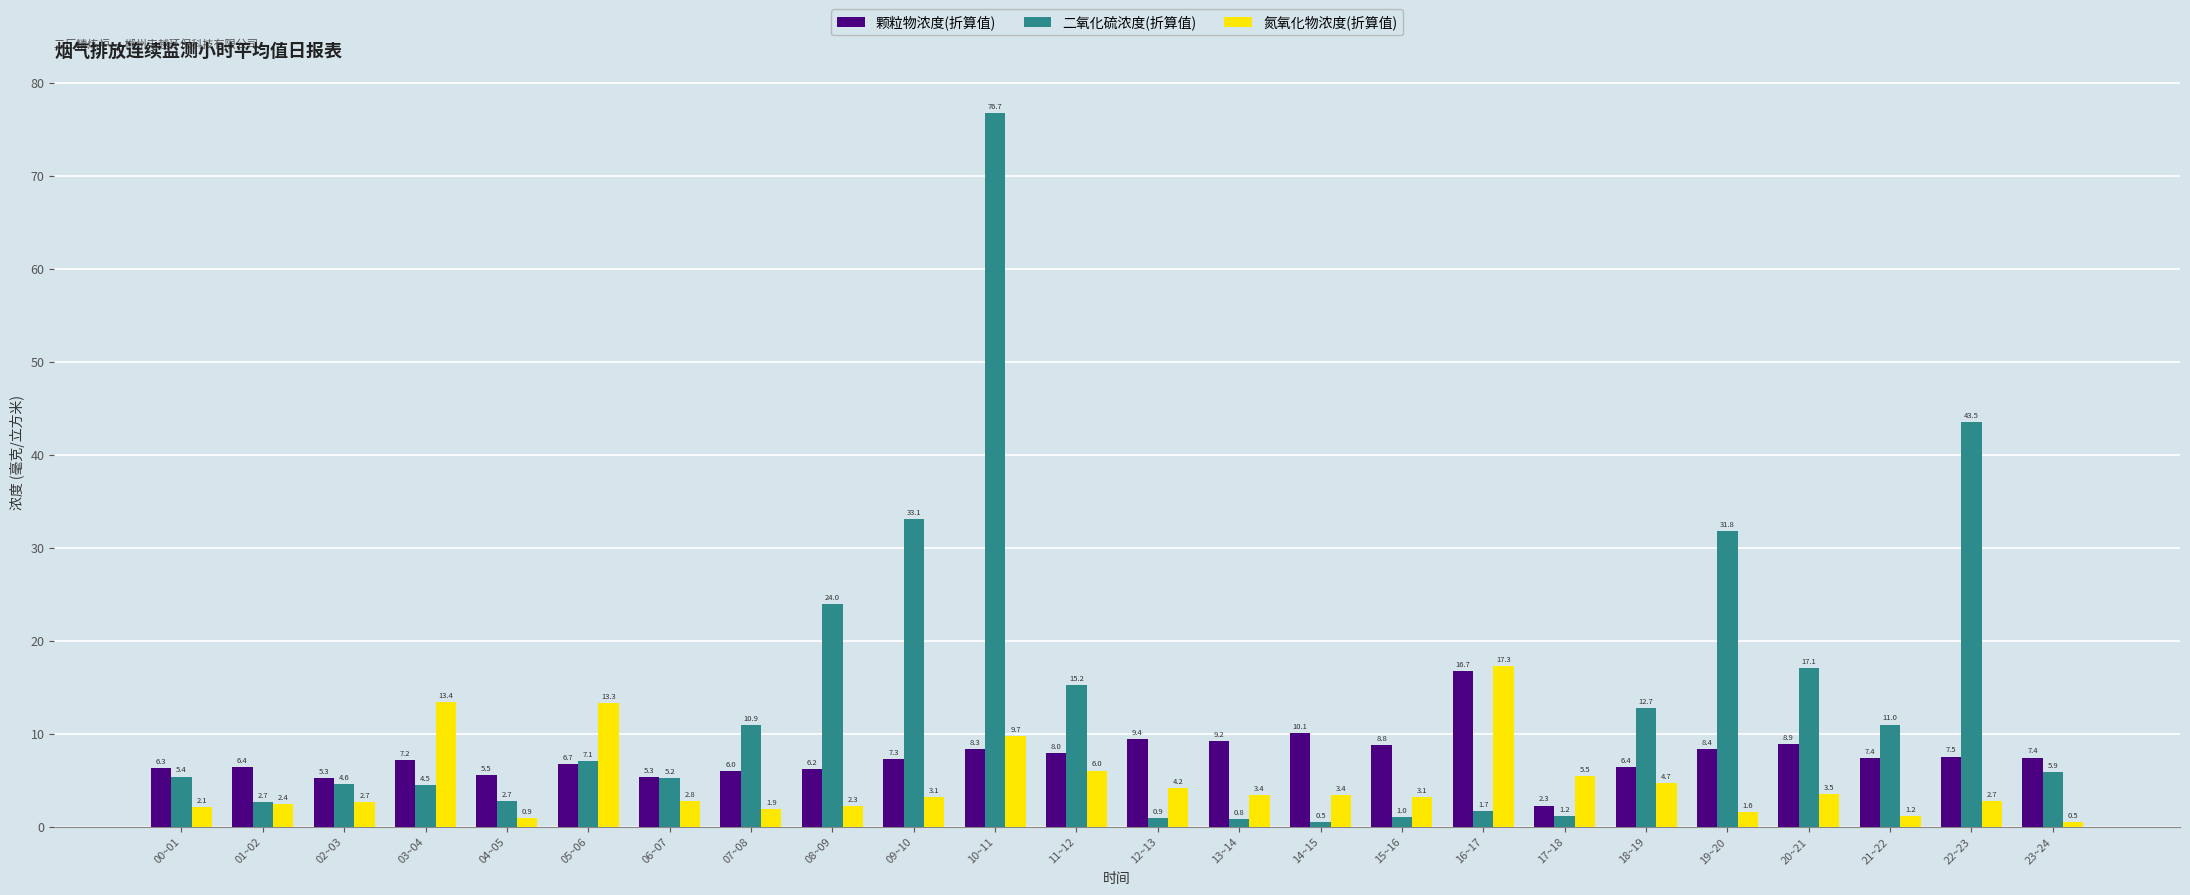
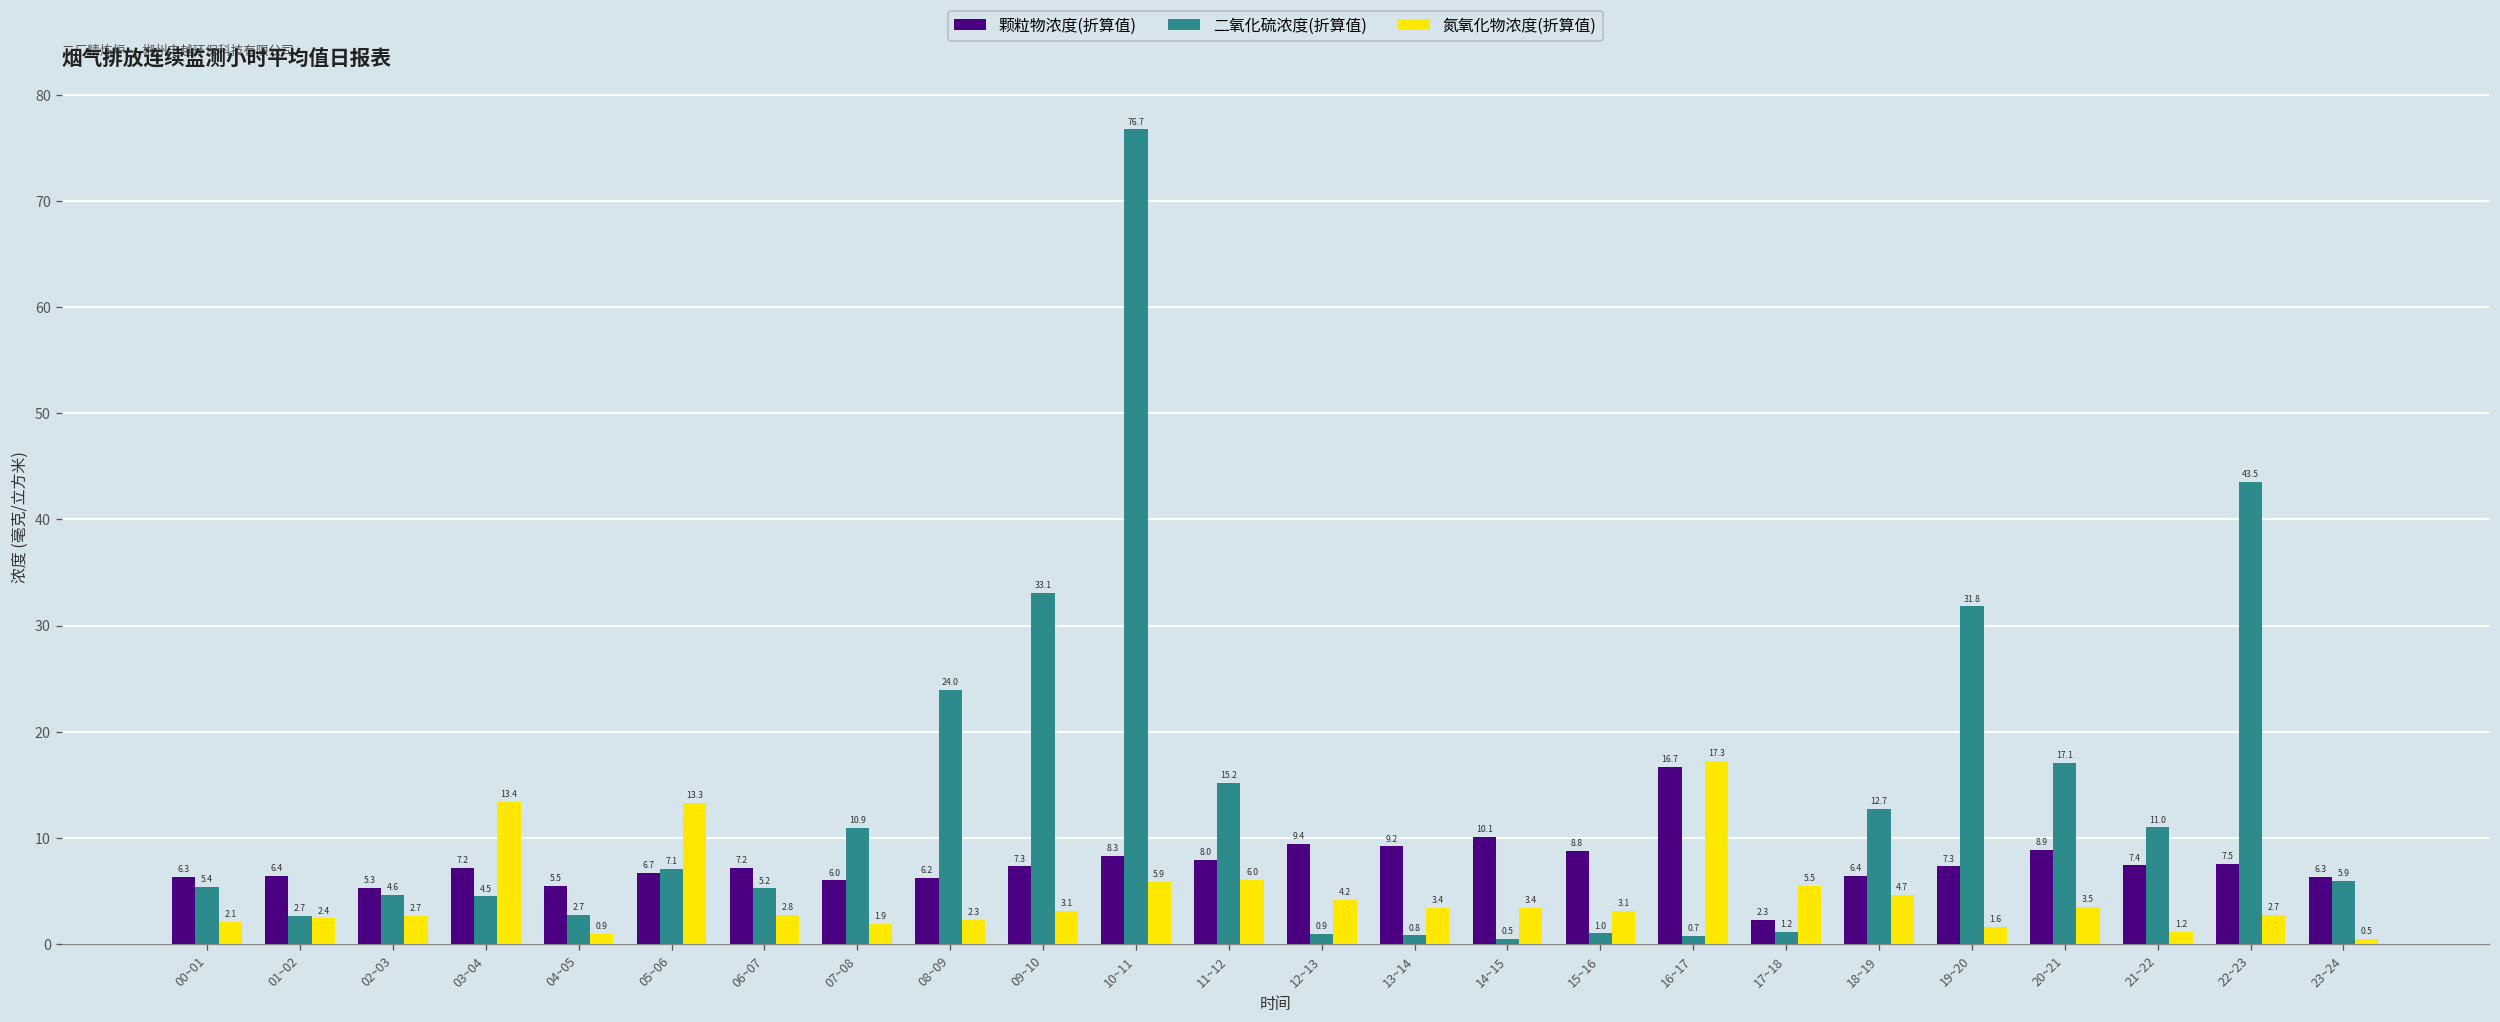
  {
    "颗粒物浓度(折算值)": {
      "00~01": 6.3,
      "01~02": 6.4,
      "02~03": 5.3,
      "03~04": 7.2,
      "04~05": 5.5,
      "05~06": 6.7,
-     "06~07": 5.3,
+     "06~07": 7.2,
      "07~08": 6.0,
      "08~09": 6.2,
      "09~10": 7.3,
      "10~11": 8.3,
      "11~12": 8.0,
      "12~13": 9.4,
      "13~14": 9.2,
      "14~15": 10.1,
      "15~16": 8.8,
      "16~17": 16.7,
      "17~18": 2.3,
      "18~19": 6.4,
-     "19~20": 8.4,
+     "19~20": 7.3,
      "20~21": 8.9,
      "21~22": 7.4,
      "22~23": 7.5,
-     "23~24": 7.4
+     "23~24": 6.3
    },
    "二氧化硫浓度(折算值)": {
      "00~01": 5.4,
      "01~02": 2.7,
      "02~03": 4.6,
      "03~04": 4.5,
      "04~05": 2.7,
      "05~06": 7.1,
      "06~07": 5.2,
      "07~08": 10.9,
      "08~09": 24.0,
      "09~10": 33.1,
      "10~11": 76.7,
      "11~12": 15.2,
      "12~13": 0.9,
      "13~14": 0.8,
      "14~15": 0.5,
      "15~16": 1.0,
-     "16~17": 1.7,
+     "16~17": 0.7,
      "17~18": 1.2,
      "18~19": 12.7,
      "19~20": 31.8,
      "20~21": 17.1,
      "21~22": 11.0,
      "22~23": 43.5,
      "23~24": 5.9
    },
    "氮氧化物浓度(折算值)": {
      "00~01": 2.1,
      "01~02": 2.4,
      "02~03": 2.7,
      "03~04": 13.4,
      "04~05": 0.9,
      "05~06": 13.3,
      "06~07": 2.8,
      "07~08": 1.9,
      "08~09": 2.3,
      "09~10": 3.1,
-     "10~11": 9.7,
+     "10~11": 5.9,
      "11~12": 6.0,
      "12~13": 4.2,
      "13~14": 3.4,
      "14~15": 3.4,
      "15~16": 3.1,
      "16~17": 17.3,
      "17~18": 5.5,
      "18~19": 4.7,
      "19~20": 1.6,
      "20~21": 3.5,
      "21~22": 1.2,
      "22~23": 2.7,
      "23~24": 0.5
    }
  }
